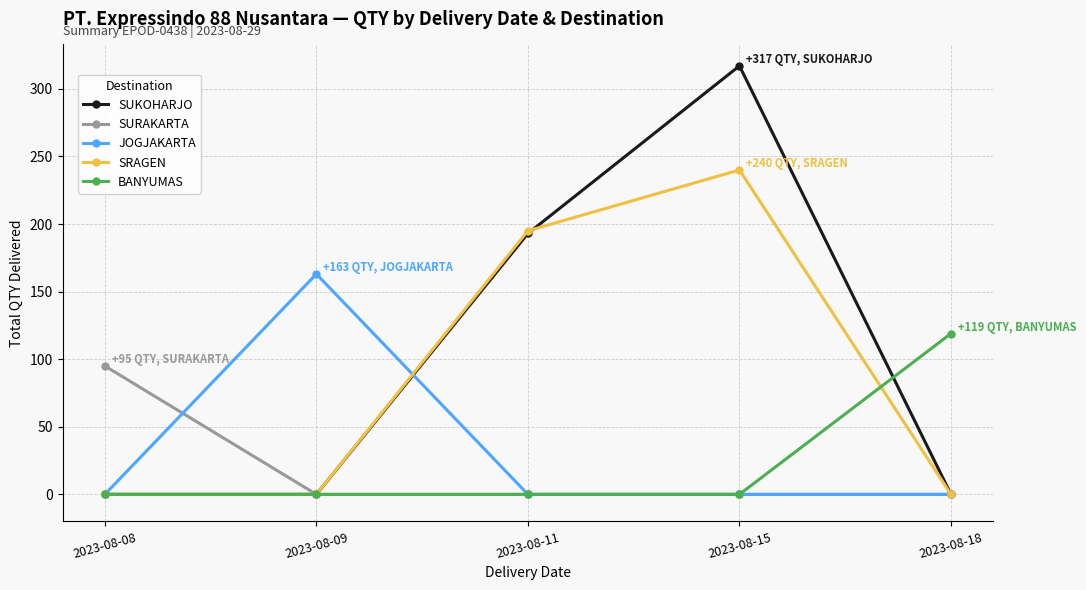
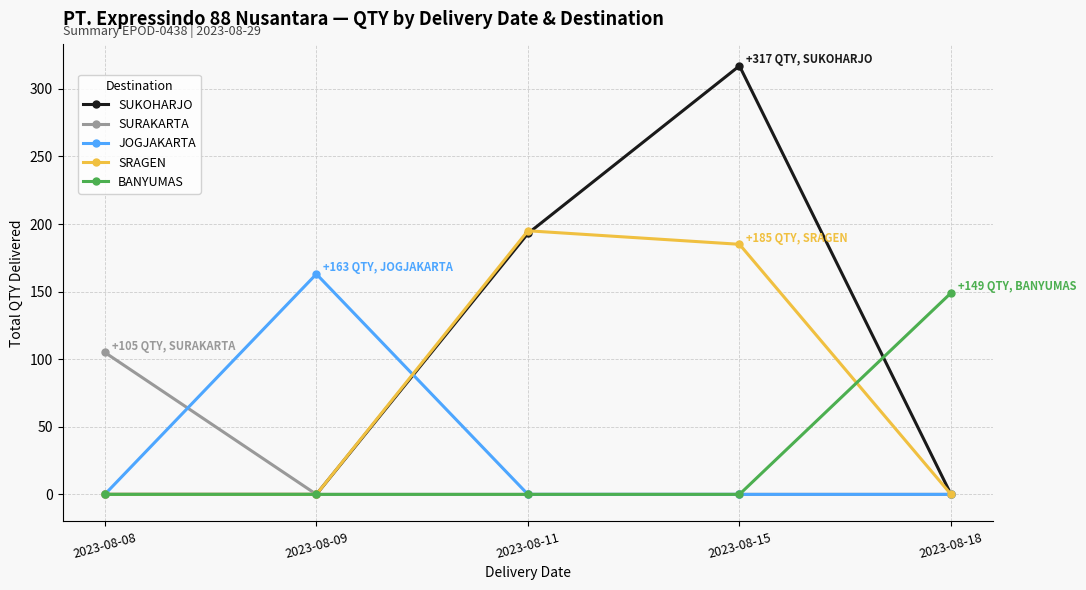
  {
    "SUKOHARJO": {
      "2023-08-15": "+317"
    },
    "SURAKARTA": {
-     "2023-08-08": "+95"
+     "2023-08-08": "+105"
    },
    "JOGJAKARTA": {
      "2023-08-09": "+163"
    },
    "SRAGEN": {
-     "2023-08-15": "+240"
+     "2023-08-15": "+185"
    },
    "BANYUMAS": {
-     "2023-08-18": "+119"
+     "2023-08-18": "+149"
    }
  }
